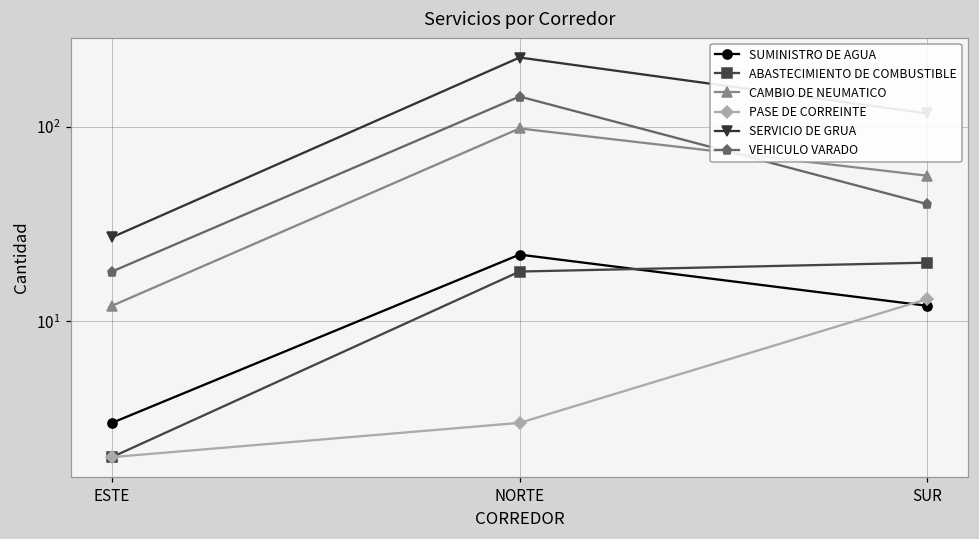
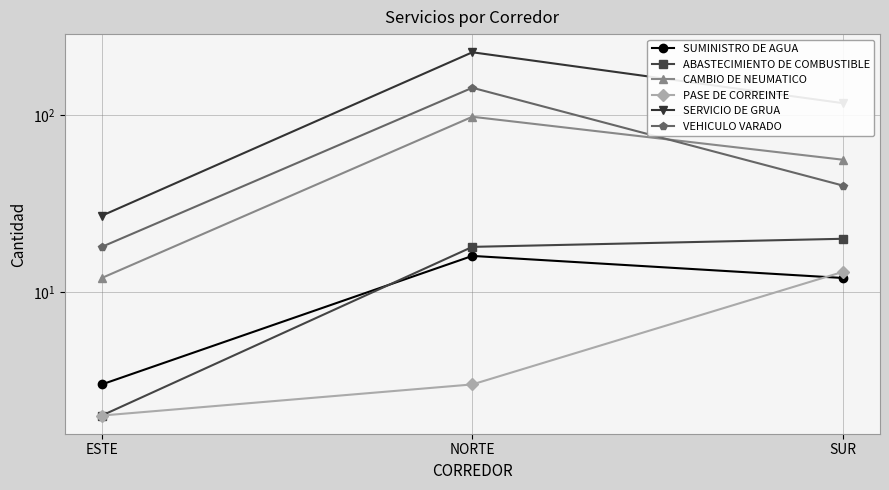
  {
    "SUMINISTRO DE AGUA": {
      "ESTE": 3,
-     "NORTE": 22,
+     "NORTE": 16,
      "SUR": 12
    }
  }
